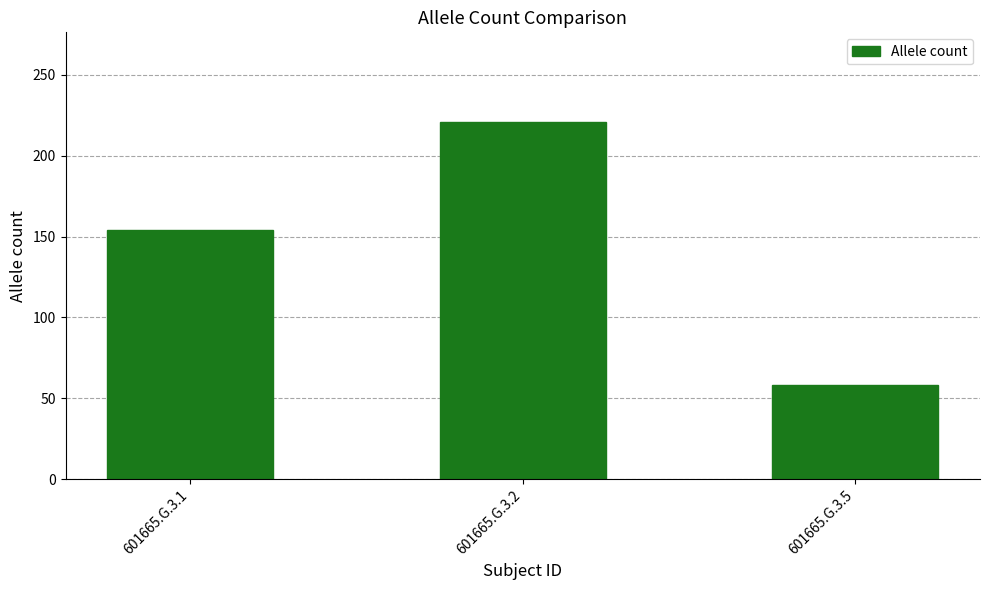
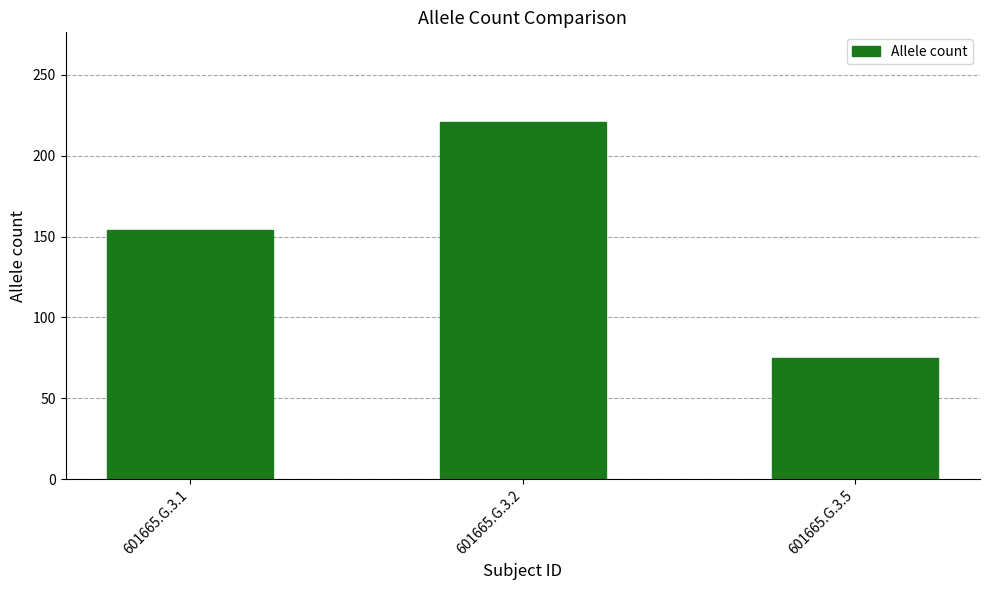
  {
    "601665.G.3.1": 154,
    "601665.G.3.2": 221,
-   "601665.G.3.5": 58
+   "601665.G.3.5": 75
  }
